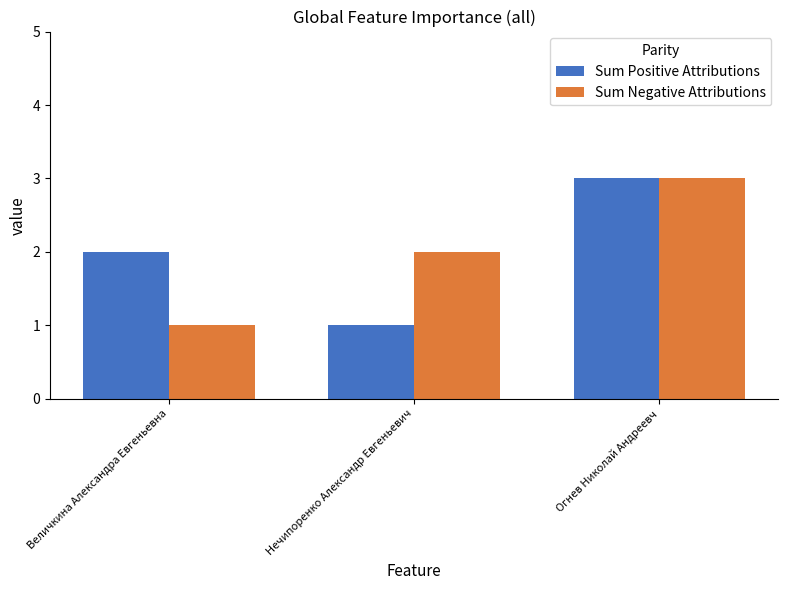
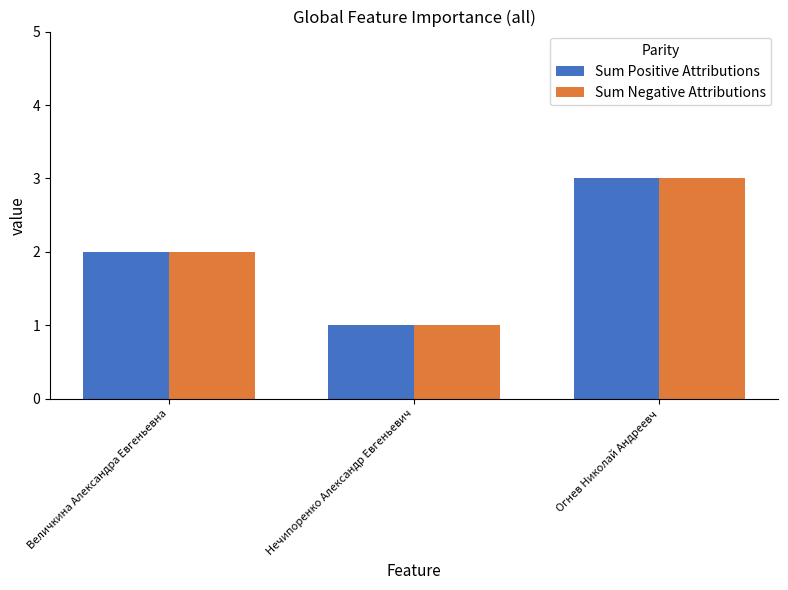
  {
    "Sum Positive Attributions": {
      "Величкина Александра Евгеньевна": 2,
      "Нечипоренко Александр Евгеньевич": 1,
      "Огнев Николай Андреевч": 3
    },
    "Sum Negative Attributions": {
-     "Величкина Александра Евгеньевна": 1,
-     "Нечипоренко Александр Евгеньевич": 2,
+     "Величкина Александра Евгеньевна": 2,
+     "Нечипоренко Александр Евгеньевич": 1,
      "Огнев Николай Андреевч": 3
    }
  }
